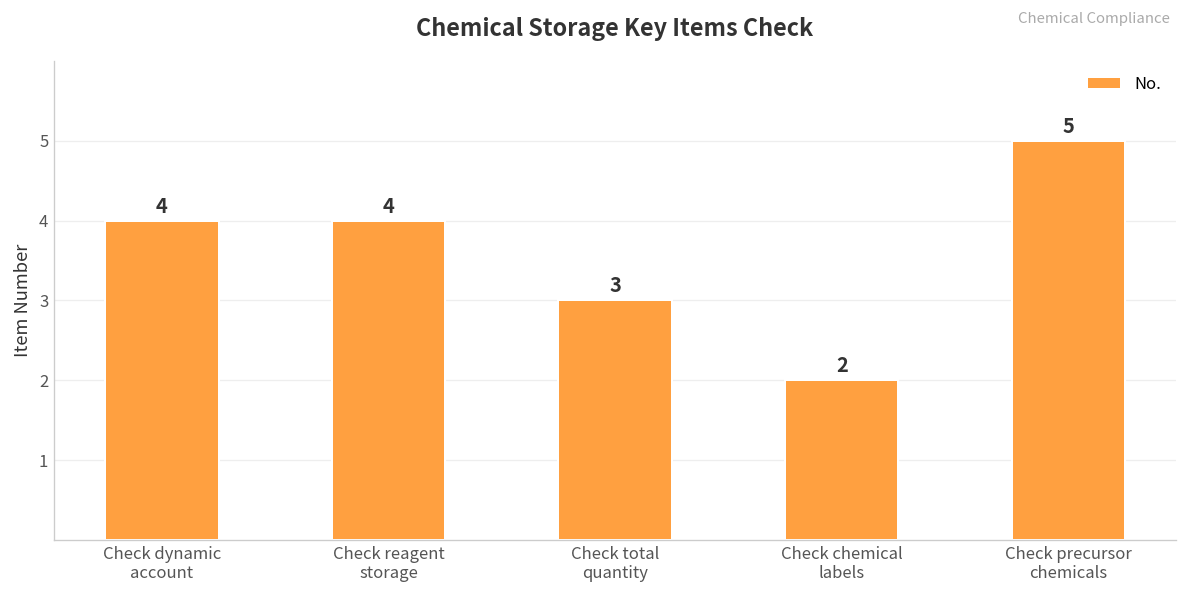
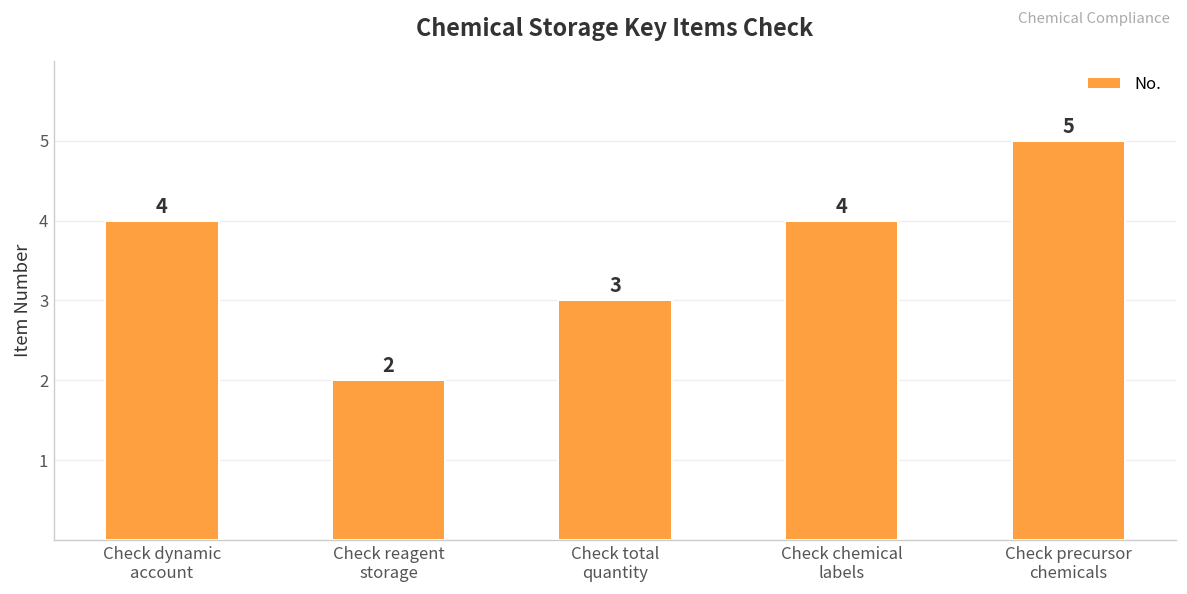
  {
    "Check dynamic account": 4,
-   "Check reagent storage": 4,
+   "Check reagent storage": 2,
    "Check total quantity": 3,
-   "Check chemical labels": 2,
+   "Check chemical labels": 4,
    "Check precursor chemicals": 5
  }
